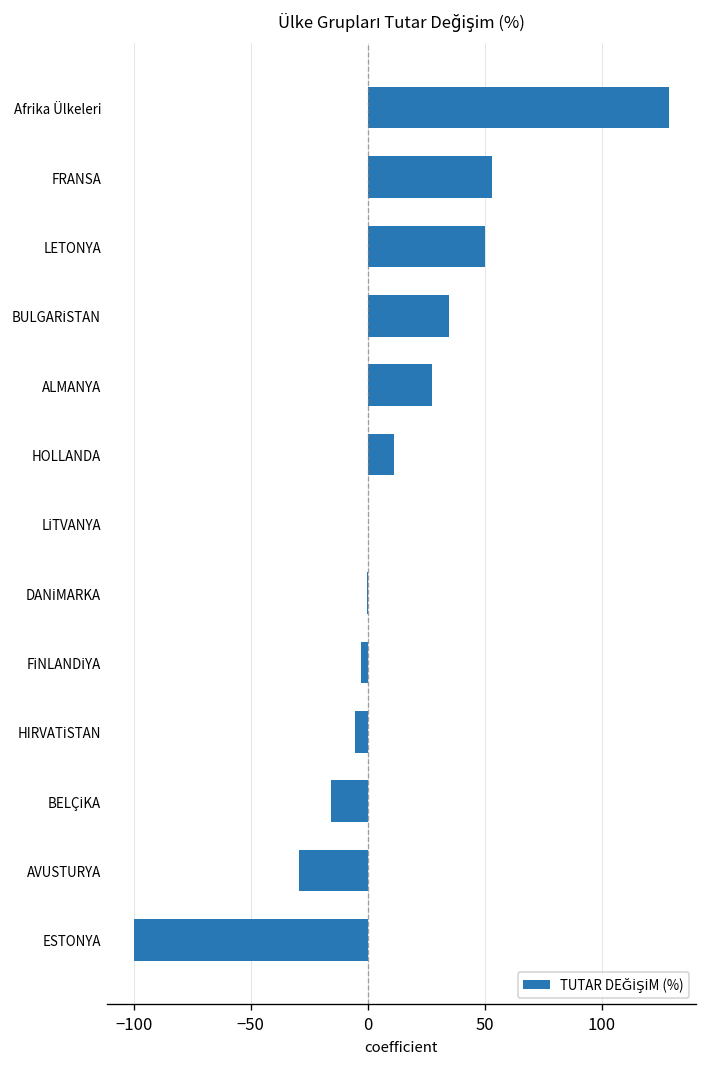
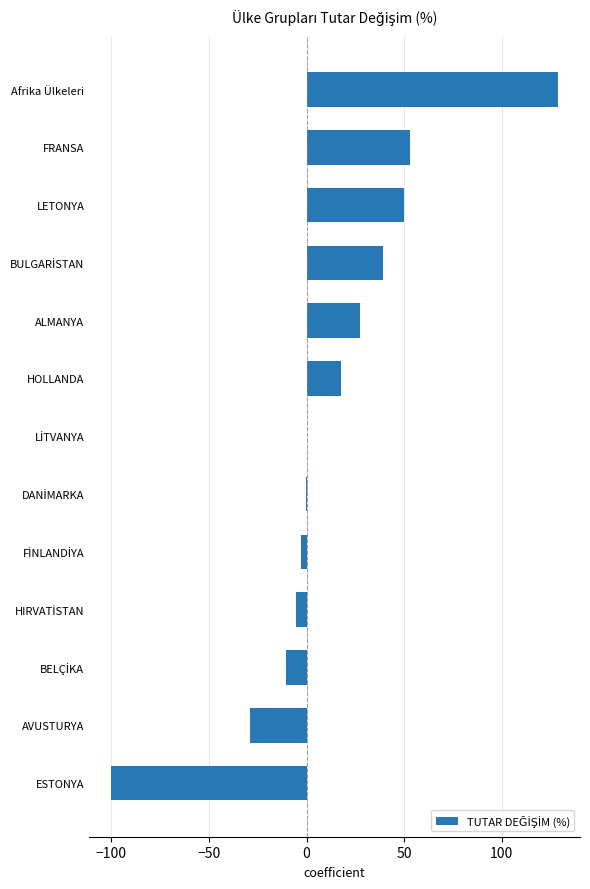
  {
    "Afrika Ülkeleri": 129,
    "FRANSA": 53,
    "LETONYA": 50,
-   "BULGARİSTAN": 35,
+   "BULGARİSTAN": 39,
    "ALMANYA": 27,
-   "HOLLANDA": 11,
+   "HOLLANDA": 18,
    "LİTVANYA": 0,
    "FİNLANDİYA": -3,
    "HIRVATİSTAN": -6,
-   "BELÇİKA": -16,
+   "BELÇİKA": -10,
    "AVUSTURYA": -29,
    "ESTONYA": -100
  }
